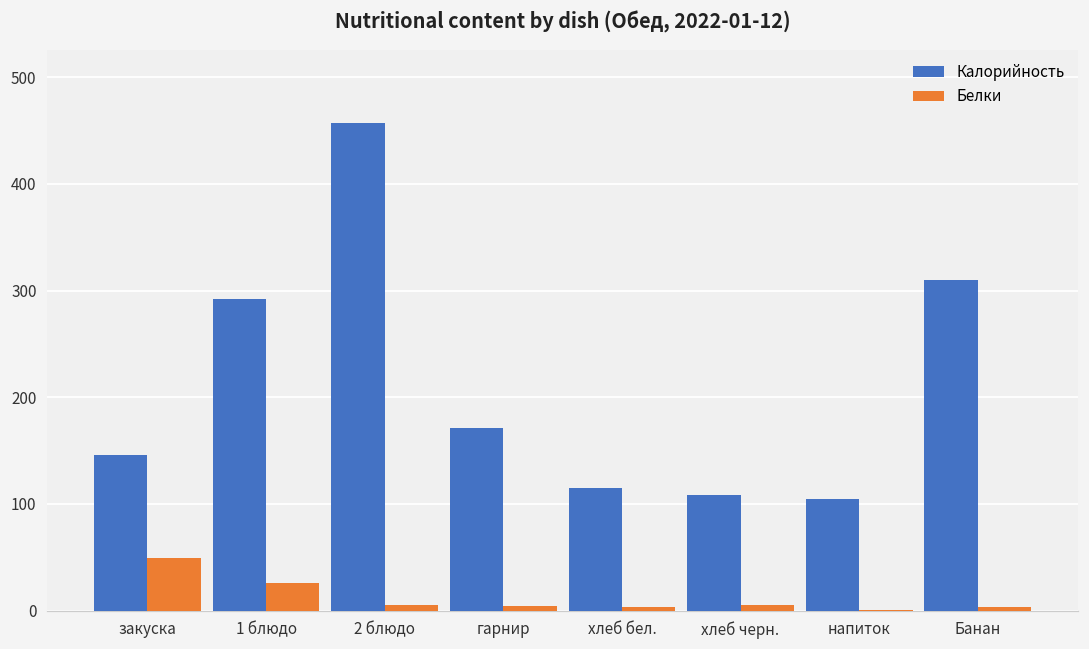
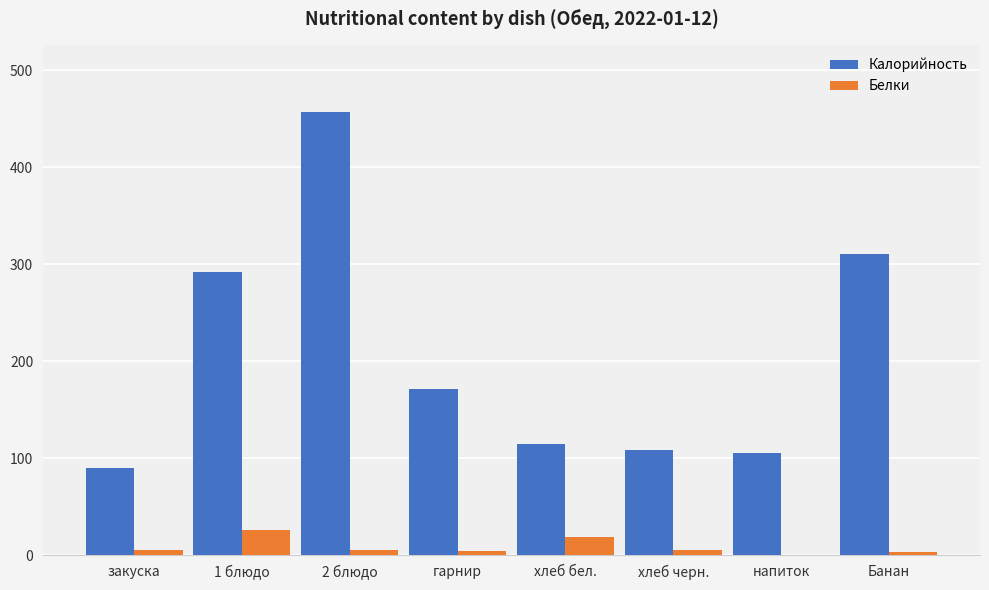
  {
    "Калорийность": {
-     "закуска": 150,
+     "закуска": 90,
      "1 блюдо": 290,
      "2 блюдо": 460,
      "гарнир": 170,
      "хлеб бел.": 120,
      "хлеб черн.": 110,
      "напиток": 110,
      "Банан": 310
    },
    "Белки": {
-     "закуска": 50,
+     "закуска": 0,
      "1 блюдо": 30,
      "2 блюдо": 10,
      "гарнир": 0,
-     "хлеб бел.": 0,
+     "хлеб бел.": 20,
      "хлеб черн.": 0,
      "Банан": 0
    }
  }
